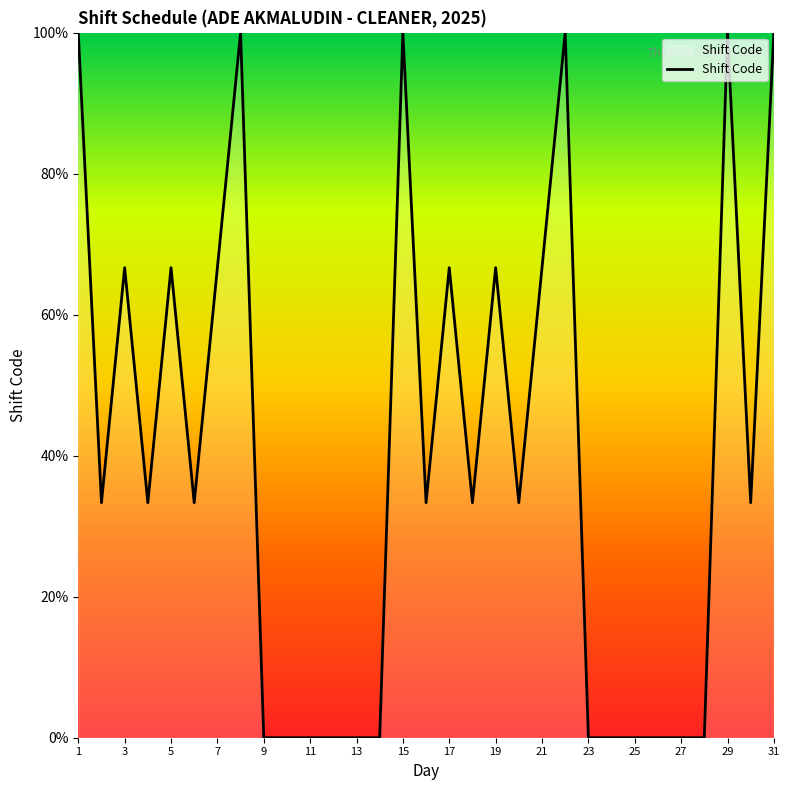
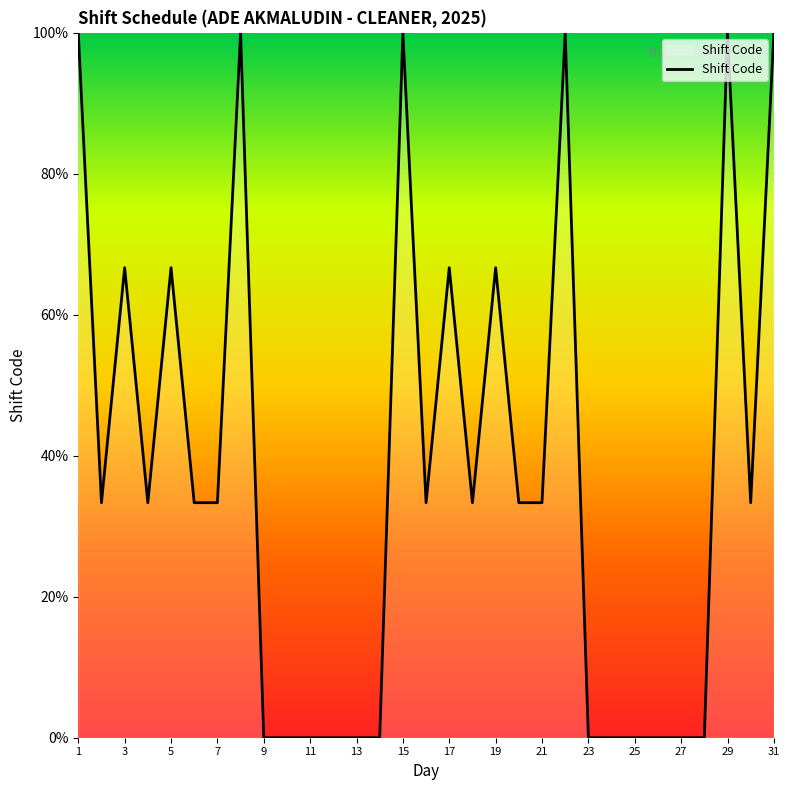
  {
    "1": "100%",
    "3": "67%",
    "5": "67%",
-   "7": "67%",
+   "7": "33%",
    "9": "0%",
    "11": "0%",
    "13": "0%",
    "15": "100%",
    "17": "67%",
    "19": "67%",
-   "21": "67%",
+   "21": "33%",
    "23": "0%",
    "25": "0%",
    "27": "0%",
    "29": "100%",
    "31": "100%"
  }
